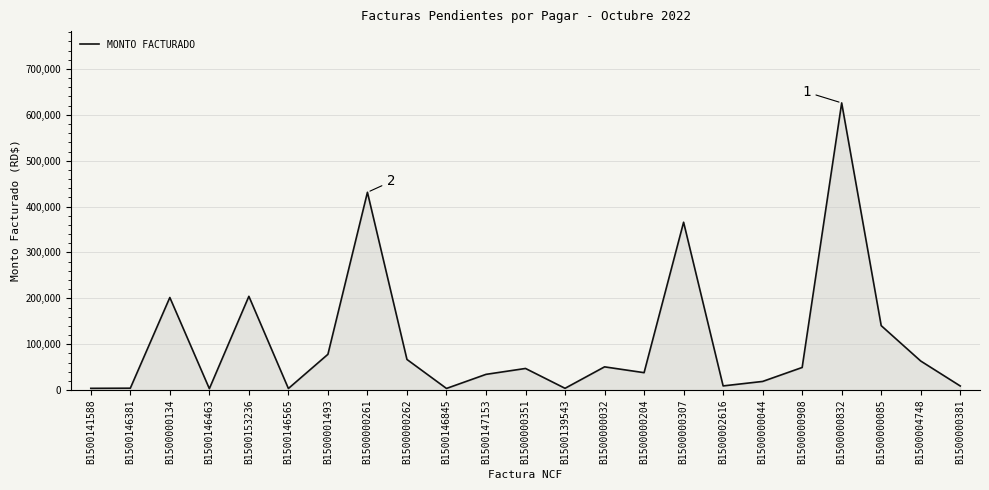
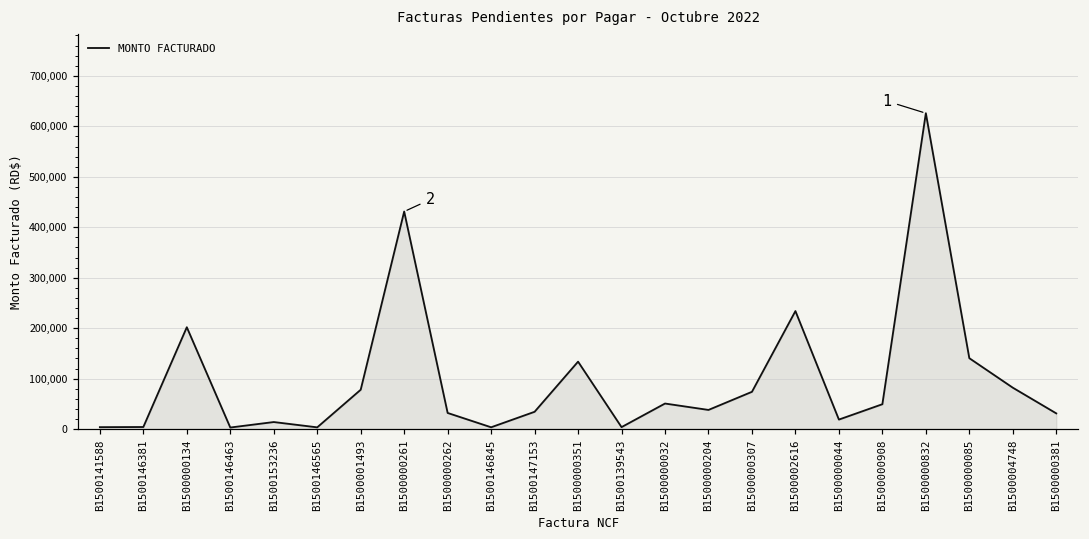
  {
    "B1500141588": "0",
    "B1500146381": "0",
    "B1500000134": "200,000",
    "B1500146463": "0",
-   "B1500153236": "200,000",
+   "B1500153236": "10,000",
    "B1500146565": "0",
    "B1500001493": "80,000",
-   "B1500000262": "70,000",
+   "B1500000262": "30,000",
    "B1500146845": "0",
    "B1500147153": "30,000",
-   "B1500000351": "50,000",
+   "B1500000351": "130,000",
    "B1500139543": "0",
    "B1500000032": "50,000",
    "B1500000204": "40,000",
-   "B1500000307": "370,000",
-   "B1500002616": "10,000",
+   "B1500000307": "70,000",
+   "B1500002616": "230,000",
    "B1500000044": "20,000",
    "B1500000908": "50,000",
    "B1500000085": "140,000",
-   "B1500004748": "60,000",
-   "B1500000381": "10,000"
+   "B1500004748": "80,000",
+   "B1500000381": "30,000"
  }
